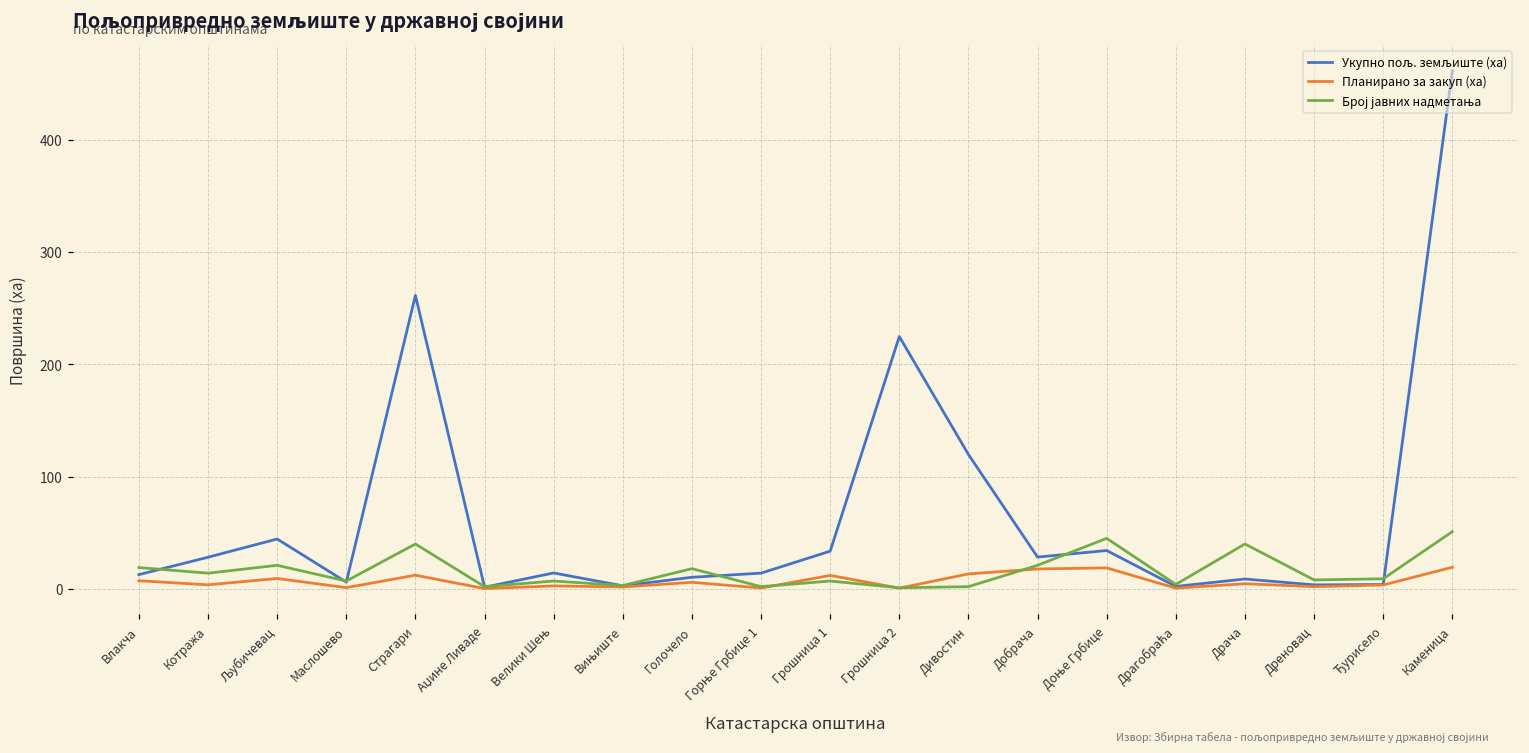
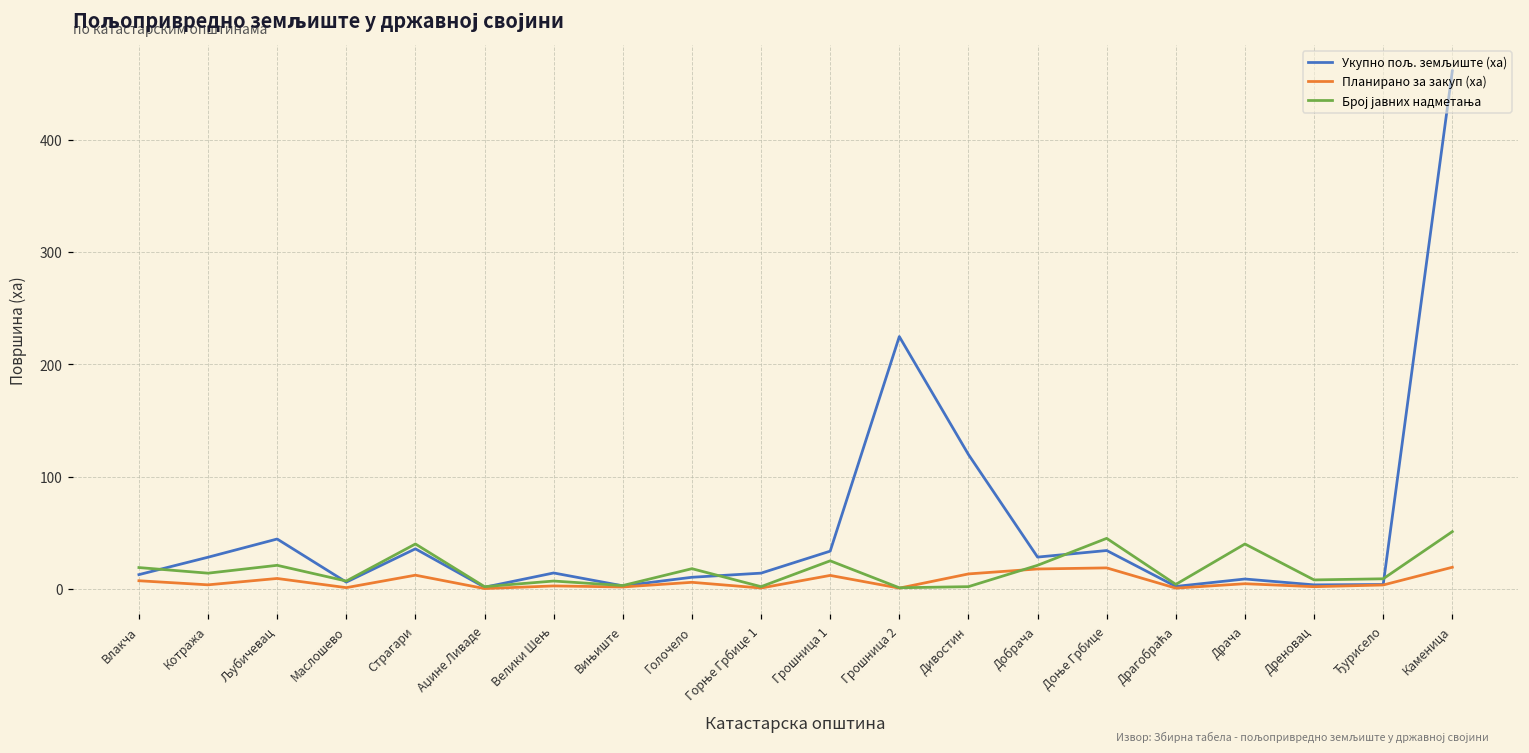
  {
    "Укупно пољ. земљиште (ха)": {
      "Влакча": 13,
      "Котража": 28,
      "Љубичевац": 44,
-     "Страгари": 261,
+     "Страгари": 36,
      "Велики Шењ": 14,
      "Голочело": 10,
      "Горње Грбице 1": 14,
      "Грошница 1": 34,
      "Грошница 2": 225,
      "Дивостин": 120,
      "Добрача": 28,
      "Доње Грбице": 34,
      "Драча": 9
    },
    "Планирано за закуп (ха)": {
      "Влакча": 7,
      "Котража": 4,
      "Љубичевац": 9,
      "Маслошево": 1,
      "Страгари": 12,
      "Велики Шењ": 3,
      "Голочело": 6,
      "Грошница 1": 12,
      "Дивостин": 13,
      "Добрача": 18,
      "Доње Грбице": 19,
      "Драча": 5,
      "Каменица": 19
    },
    "Број јавних надметања": {
      "Влакча": 19,
      "Котража": 14,
      "Љубичевац": 21,
      "Страгари": 40,
      "Велики Шењ": 7,
      "Голочело": 18,
-     "Грошница 1": 7,
+     "Грошница 1": 25,
      "Дивостин": 2,
      "Добрача": 21,
      "Доње Грбице": 45,
      "Драча": 40,
      "Дреновац": 8,
      "Ђурисело": 9,
      "Каменица": 51
    }
  }
